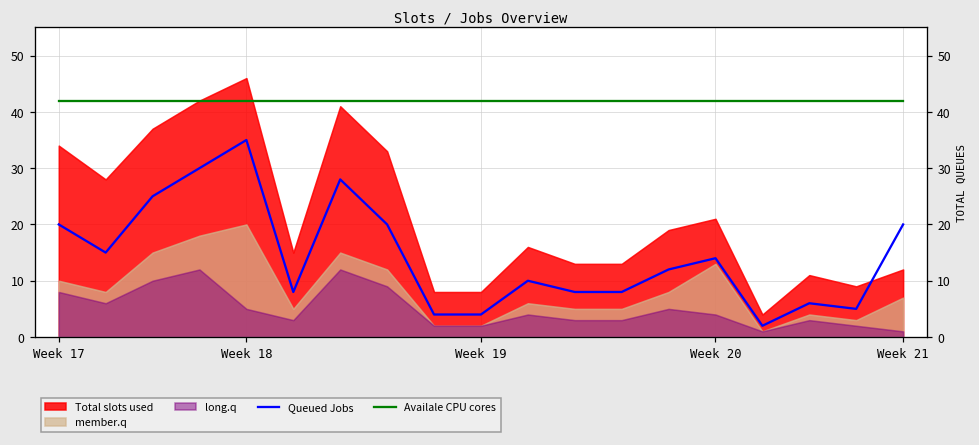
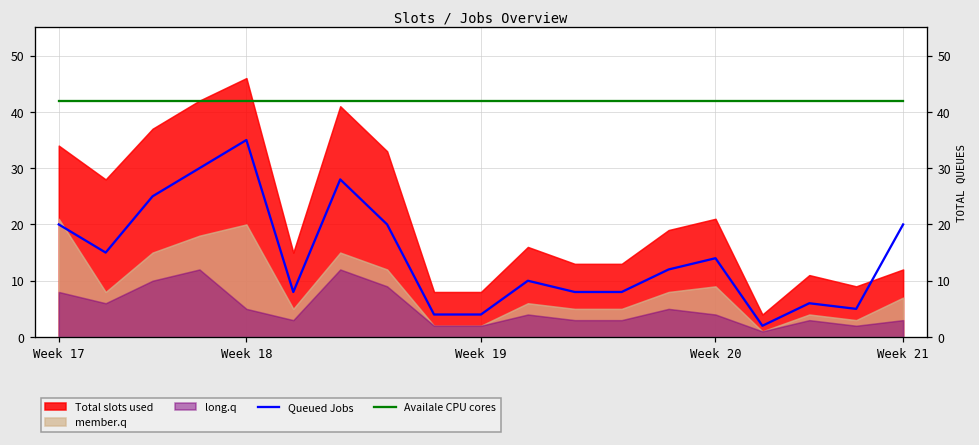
  {
    "Queued Jobs": {
      "Week 17": 20,
      "Week 18": 35,
      "Week 19": 4,
      "Week 20": 14,
      "Week 21": 20
    },
    "Total slots used": {
      "Week 17": 34,
      "Week 18": 46,
      "Week 19": 8,
      "Week 20": 21,
      "Week 21": 12
    },
    "member.q": {
-     "Week 17": 10,
+     "Week 17": 21,
      "Week 18": 20,
-     "Week 20": 13,
+     "Week 20": 9,
      "Week 21": 7
    },
    "Availale CPU cores": {
      "Week 17": 42,
      "Week 18": 42,
      "Week 19": 42,
      "Week 20": 42,
      "Week 21": 42
    },
    "long.q": {
      "Week 17": 8,
      "Week 18": 5,
      "Week 20": 4,
-     "Week 21": 1
+     "Week 21": 3
    }
  }
